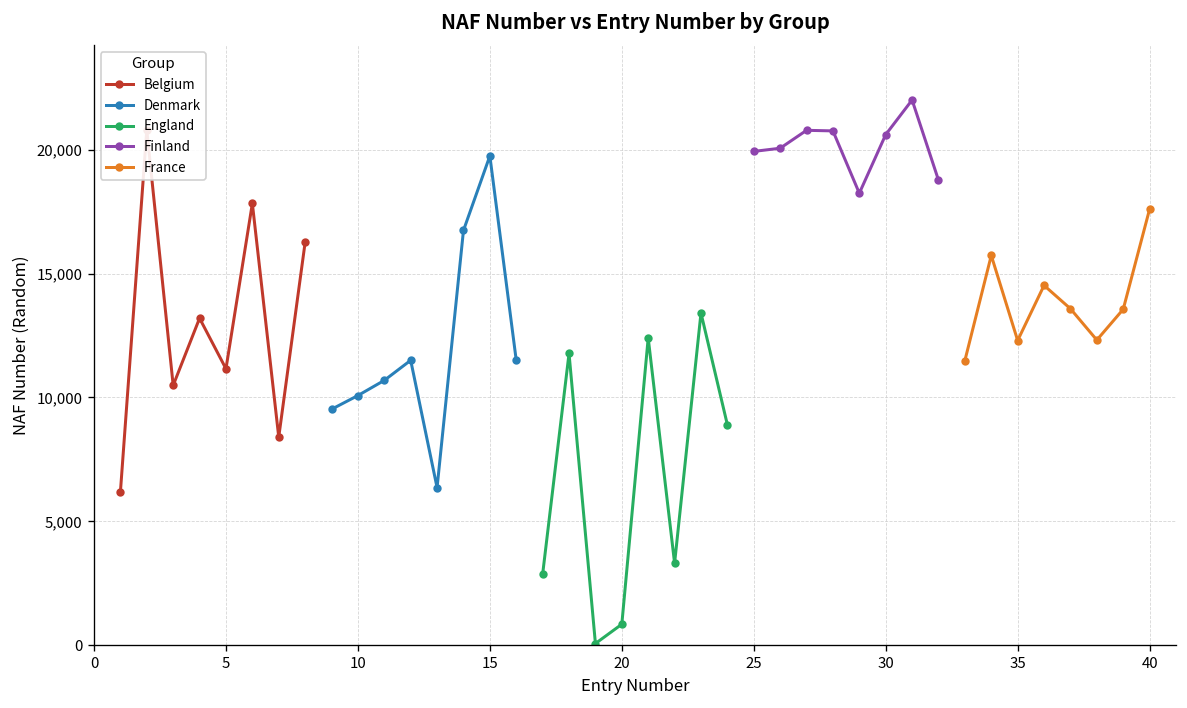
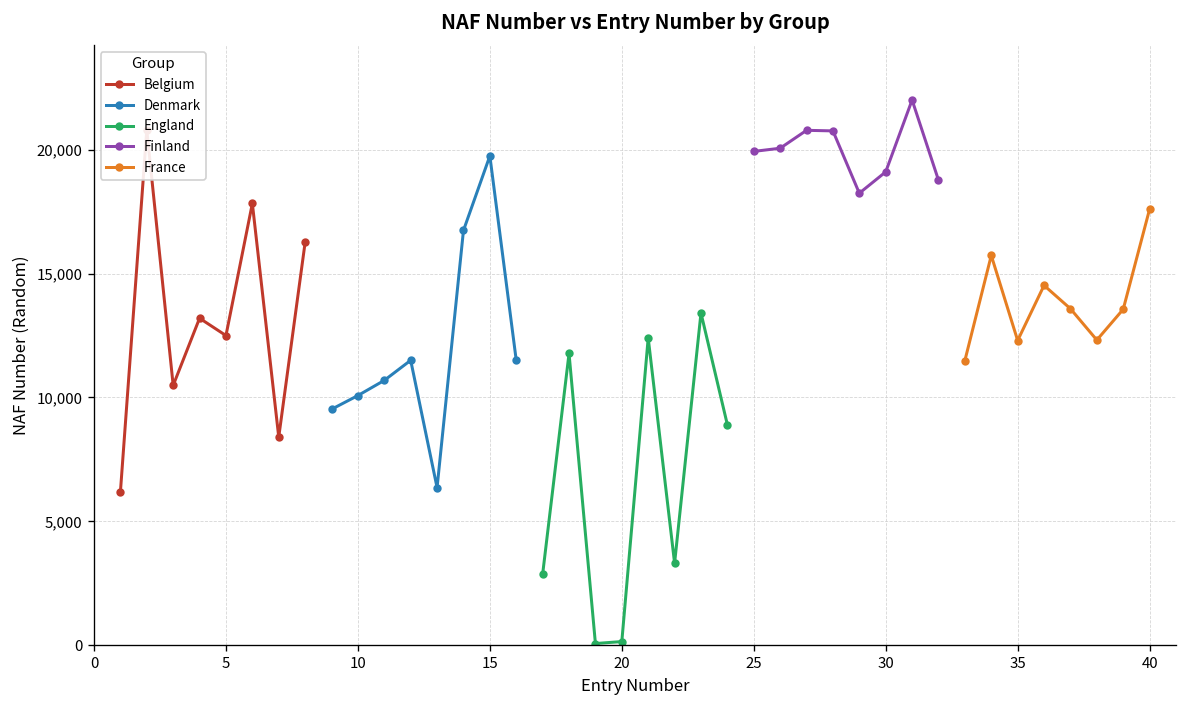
  {
    "Belgium": {
-     "5": "11,200"
+     "5": "12,500"
    },
    "Denmark": {
      "10": "10,100",
      "15": "19,800"
    },
    "England": {
-     "20": "800"
+     "20": "100"
    },
    "Finland": {
      "25": "19,900",
-     "30": "20,600"
+     "30": "19,100"
    },
    "France": {
      "35": "12,300",
      "40": "17,600"
    }
  }
